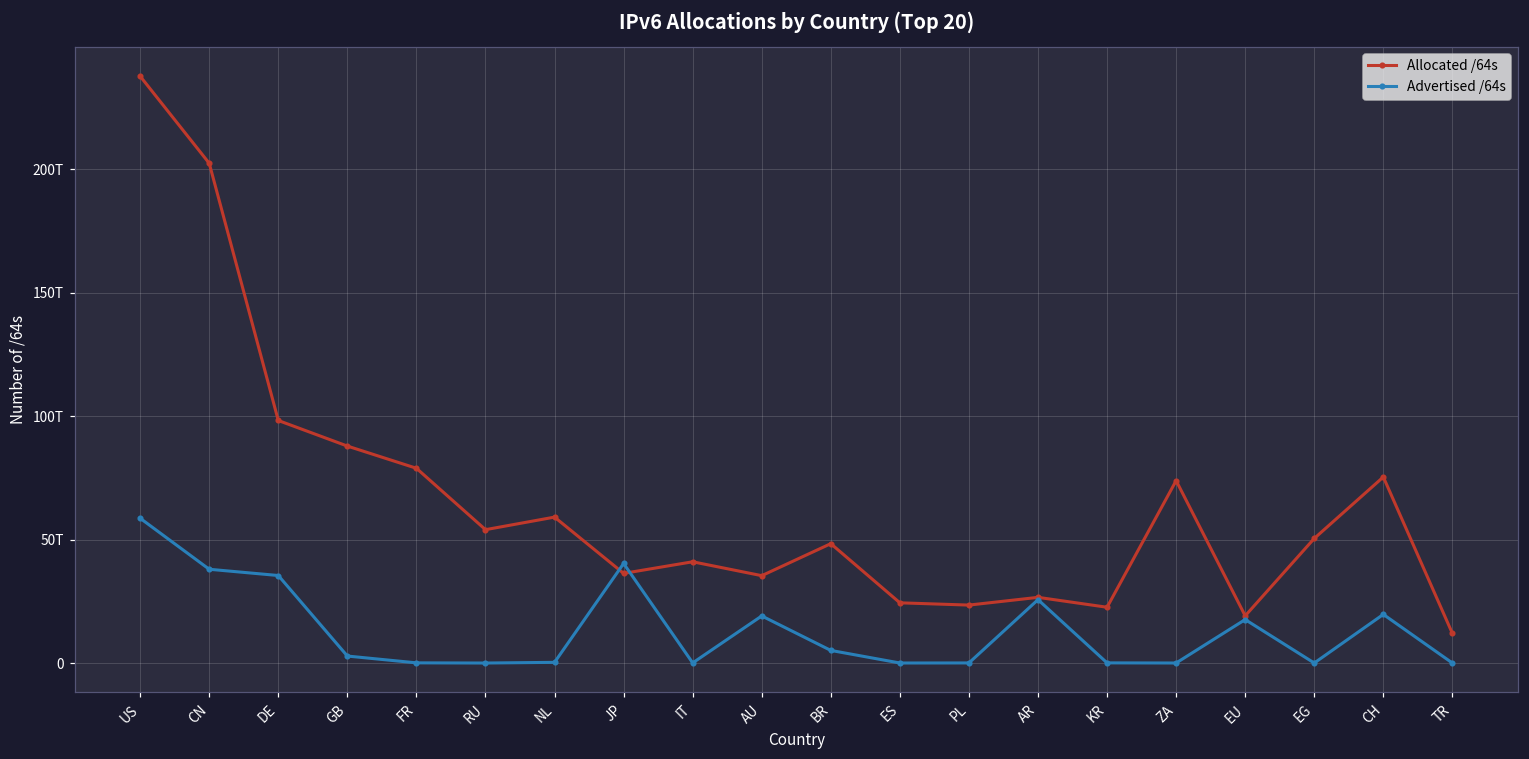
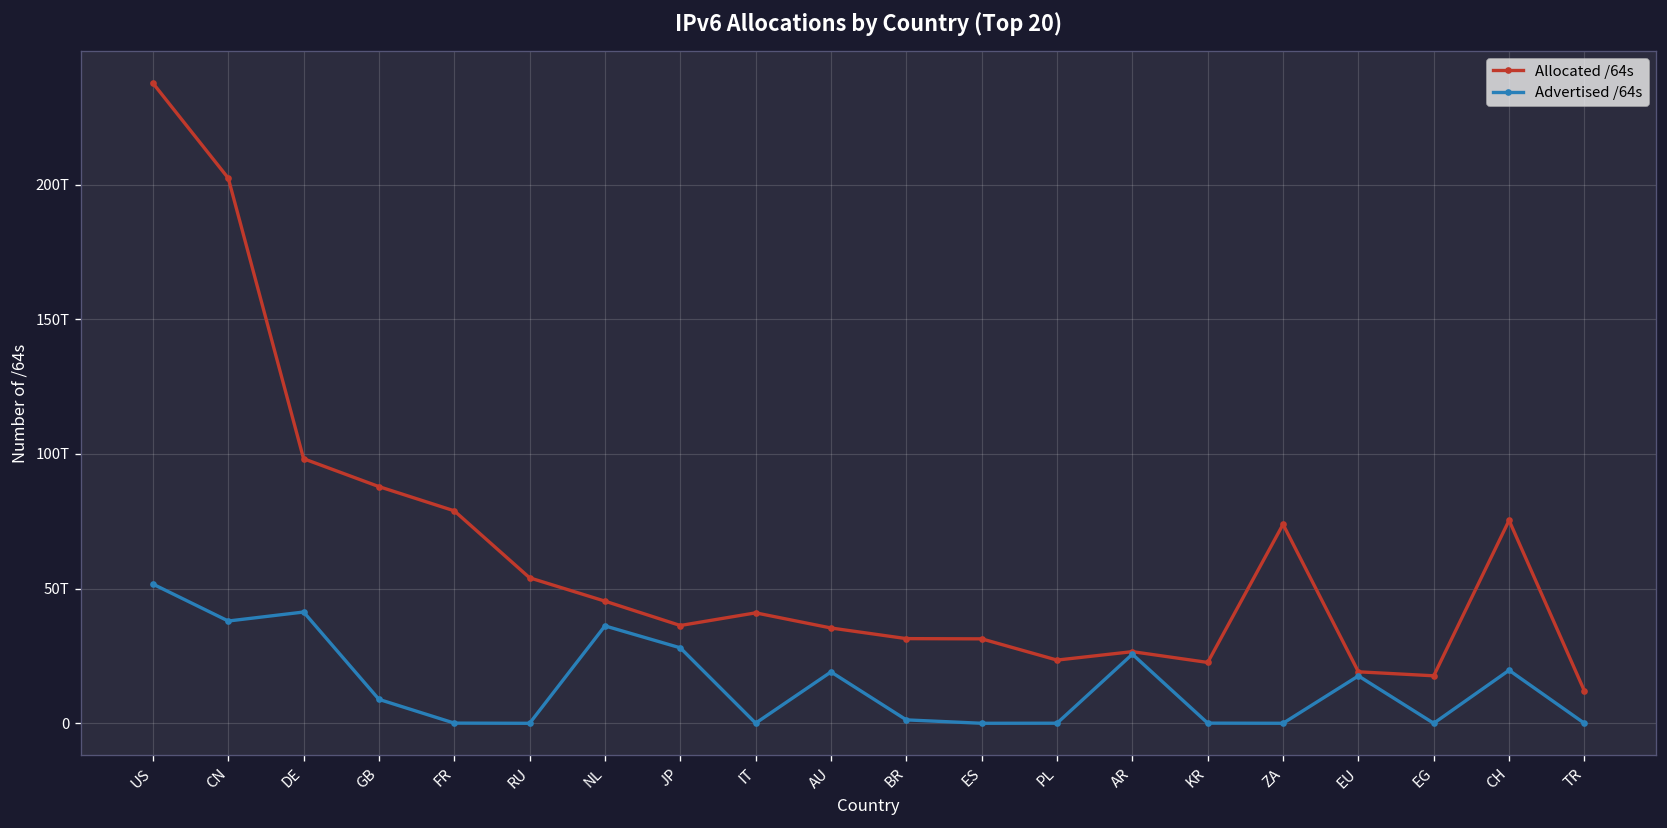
  {
    "Allocated /64s": {
      "US": "238T",
      "CN": "202T",
      "DE": "98T",
      "GB": "88T",
      "FR": "79T",
      "RU": "54T",
-     "NL": "59T",
+     "NL": "45T",
      "JP": "36T",
      "IT": "41T",
      "AU": "35T",
-     "BR": "48T",
-     "ES": "24T",
+     "BR": "31T",
+     "ES": "31T",
      "PL": "23T",
      "KR": "23T",
      "ZA": "74T",
      "EU": "19T",
-     "EG": "50T",
+     "EG": "18T",
      "CH": "75T",
      "TR": "12T"
    },
    "Advertised /64s": {
-     "US": "59T",
+     "US": "52T",
      "CN": "38T",
-     "DE": "35T",
-     "GB": "3T",
+     "DE": "41T",
+     "GB": "9T",
      "FR": "0T",
      "RU": "0T",
-     "NL": "0T",
-     "JP": "40T",
+     "NL": "36T",
+     "JP": "28T",
      "IT": "0T",
      "AU": "19T",
-     "BR": "5T",
+     "BR": "1T",
      "ES": "0T",
      "PL": "0T",
      "KR": "0T",
      "ZA": "0T",
      "EU": "18T",
      "EG": "0T",
      "CH": "20T",
      "TR": "0T"
    }
  }
